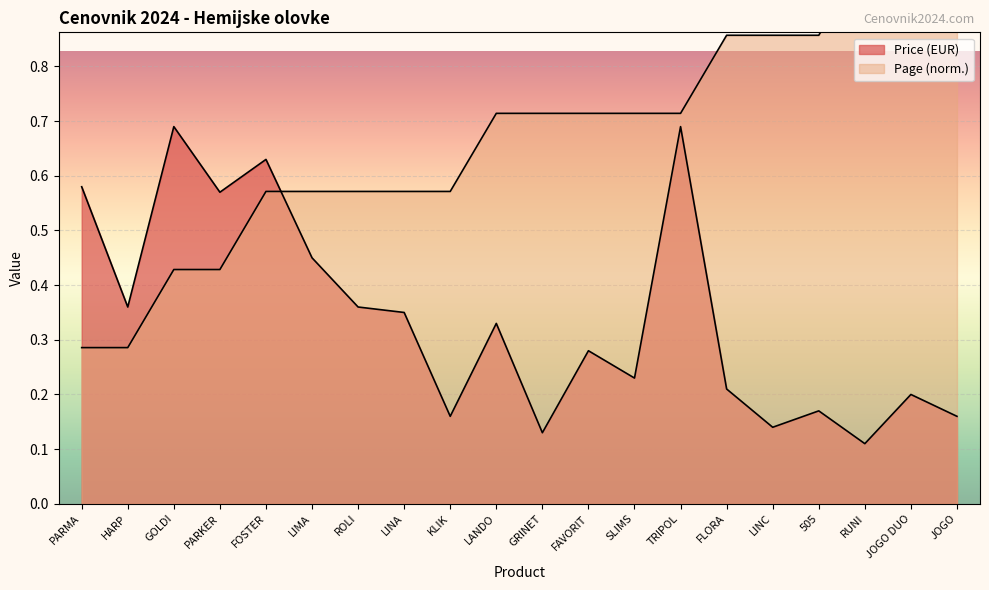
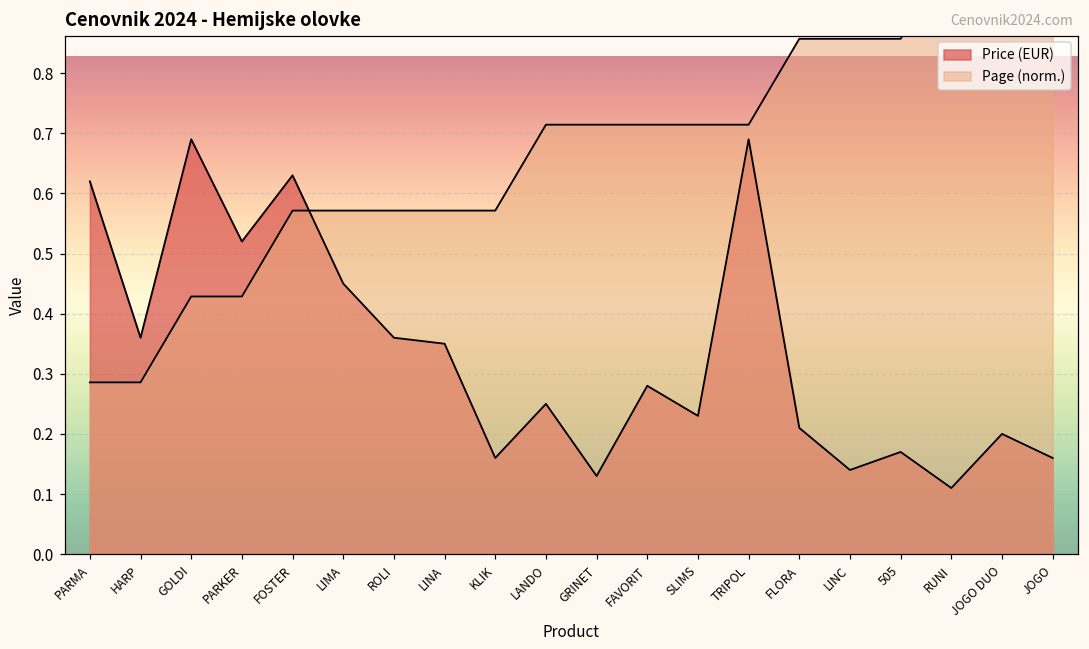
  {
    "Price (EUR)": {
-     "PARMA": 0.58,
+     "PARMA": 0.62,
      "HARP": 0.36,
      "GOLDI": 0.69,
-     "PARKER": 0.57,
+     "PARKER": 0.52,
      "FOSTER": 0.63,
      "LIMA": 0.45,
      "ROLI": 0.36,
      "LINA": 0.35,
      "KLIK": 0.16,
-     "LANDO": 0.33,
+     "LANDO": 0.25,
      "GRINET": 0.13,
      "FAVORIT": 0.28,
      "SLIMS": 0.23,
      "TRIPOL": 0.69,
      "FLORA": 0.21,
      "LINC": 0.14,
      "505": 0.17,
      "RUNI": 0.11,
      "JOGO DUO": 0.20,
      "JOGO": 0.16
    },
    "Page (norm.)": {
      "PARMA": 0.29,
      "HARP": 0.29,
      "GOLDI": 0.43,
      "PARKER": 0.43,
      "FOSTER": 0.57,
      "LIMA": 0.57,
      "ROLI": 0.57,
      "LINA": 0.57,
      "KLIK": 0.57,
      "LANDO": 0.71,
      "GRINET": 0.71,
      "FAVORIT": 0.71,
      "SLIMS": 0.71,
      "TRIPOL": 0.71,
      "FLORA": 0.86,
      "LINC": 0.86,
      "505": 0.86
    }
  }
